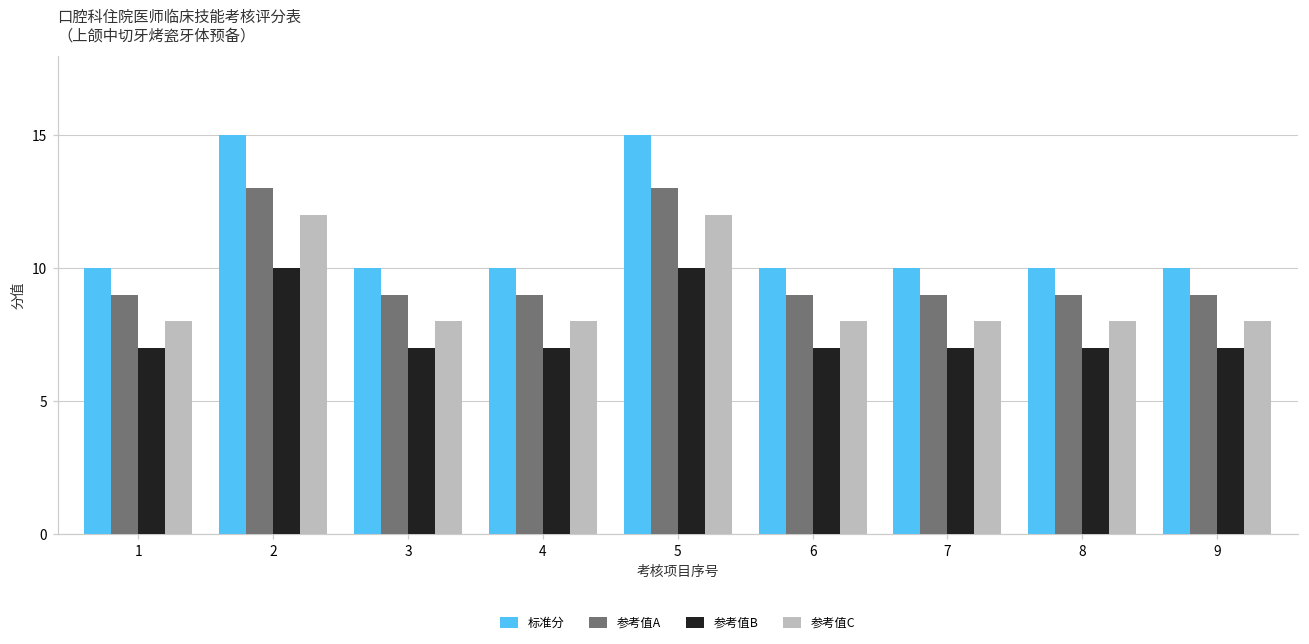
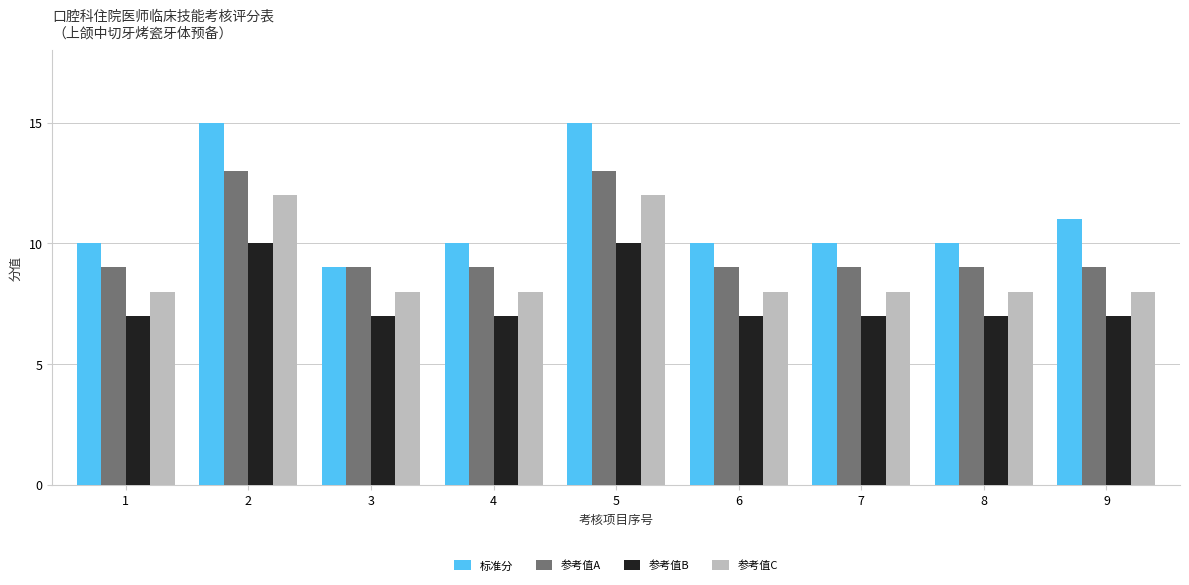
  {
    "标准分": {
      "1": 10,
      "2": 15,
-     "3": 10,
+     "3": 9,
      "4": 10,
      "5": 15,
      "6": 10,
      "7": 10,
      "8": 10,
-     "9": 10
+     "9": 11
    },
    "参考值A": {
      "1": 9,
      "2": 13,
      "3": 9,
      "4": 9,
      "5": 13,
      "6": 9,
      "7": 9,
      "8": 9,
      "9": 9
    },
    "参考值B": {
      "1": 7,
      "2": 10,
      "3": 7,
      "4": 7,
      "5": 10,
      "6": 7,
      "7": 7,
      "8": 7,
      "9": 7
    },
    "参考值C": {
      "1": 8,
      "2": 12,
      "3": 8,
      "4": 8,
      "5": 12,
      "6": 8,
      "7": 8,
      "8": 8,
      "9": 8
    }
  }
